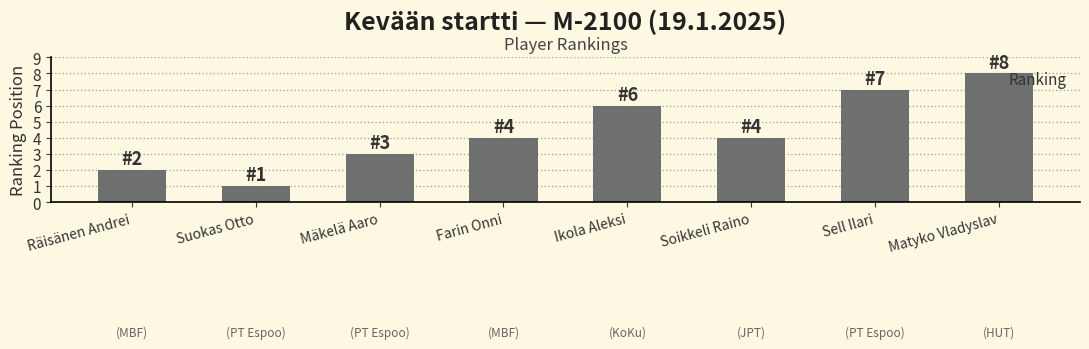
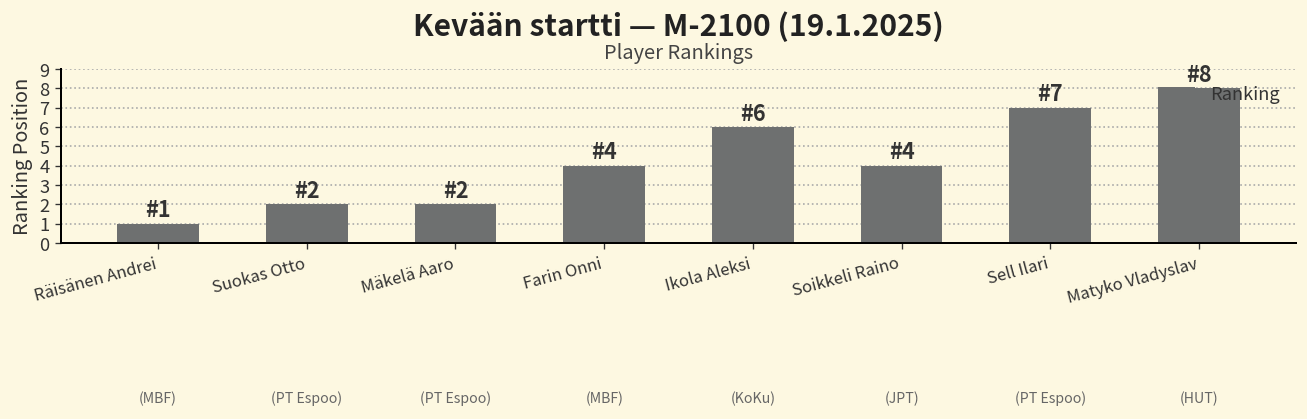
  {
-   "Räisänen Andrei": 2,
-   "Suokas Otto": 1,
-   "Mäkelä Aaro": 3,
+   "Räisänen Andrei": 1,
+   "Suokas Otto": 2,
+   "Mäkelä Aaro": 2,
    "Farin Onni": 4,
    "Ikola Aleksi": 6,
    "Soikkeli Raino": 4,
    "Sell Ilari": 7,
    "Matyko Vladyslav": 8
  }
